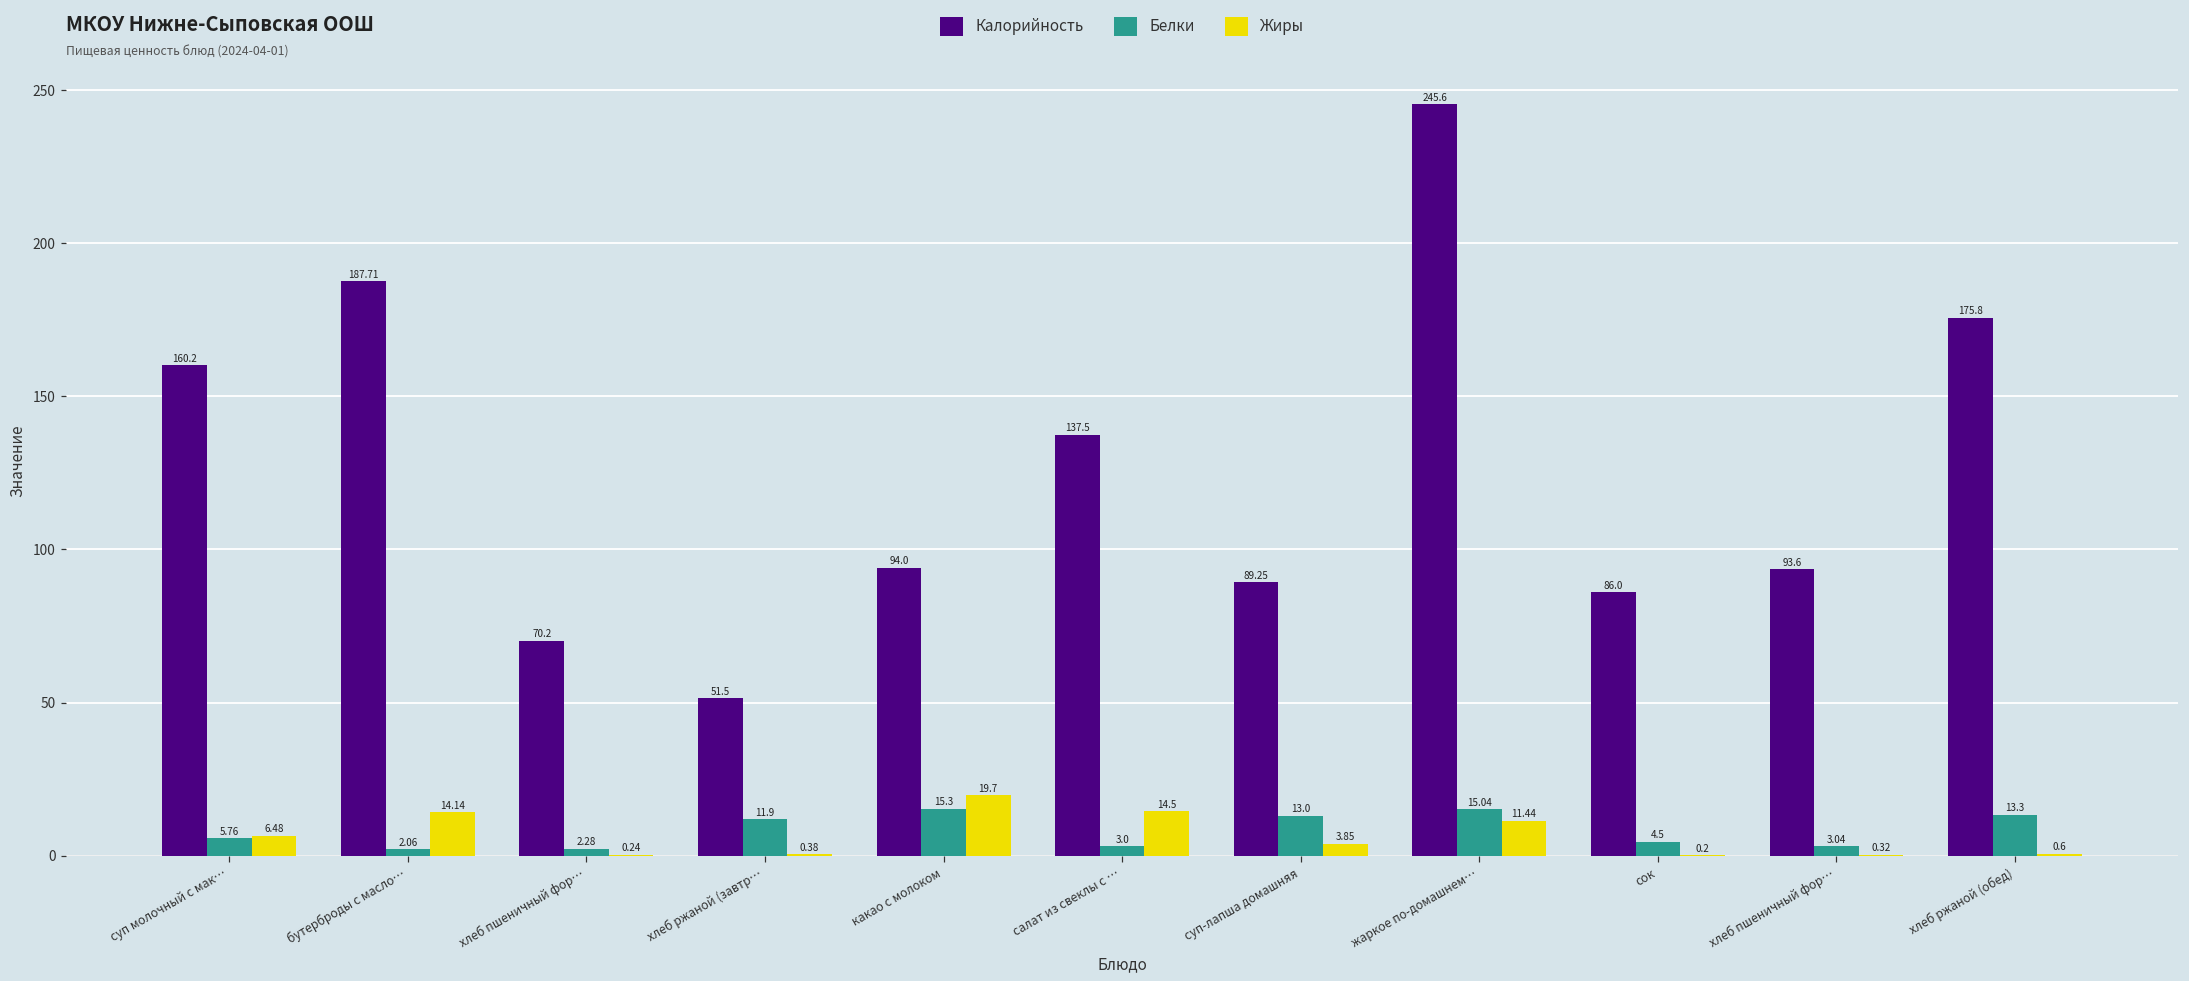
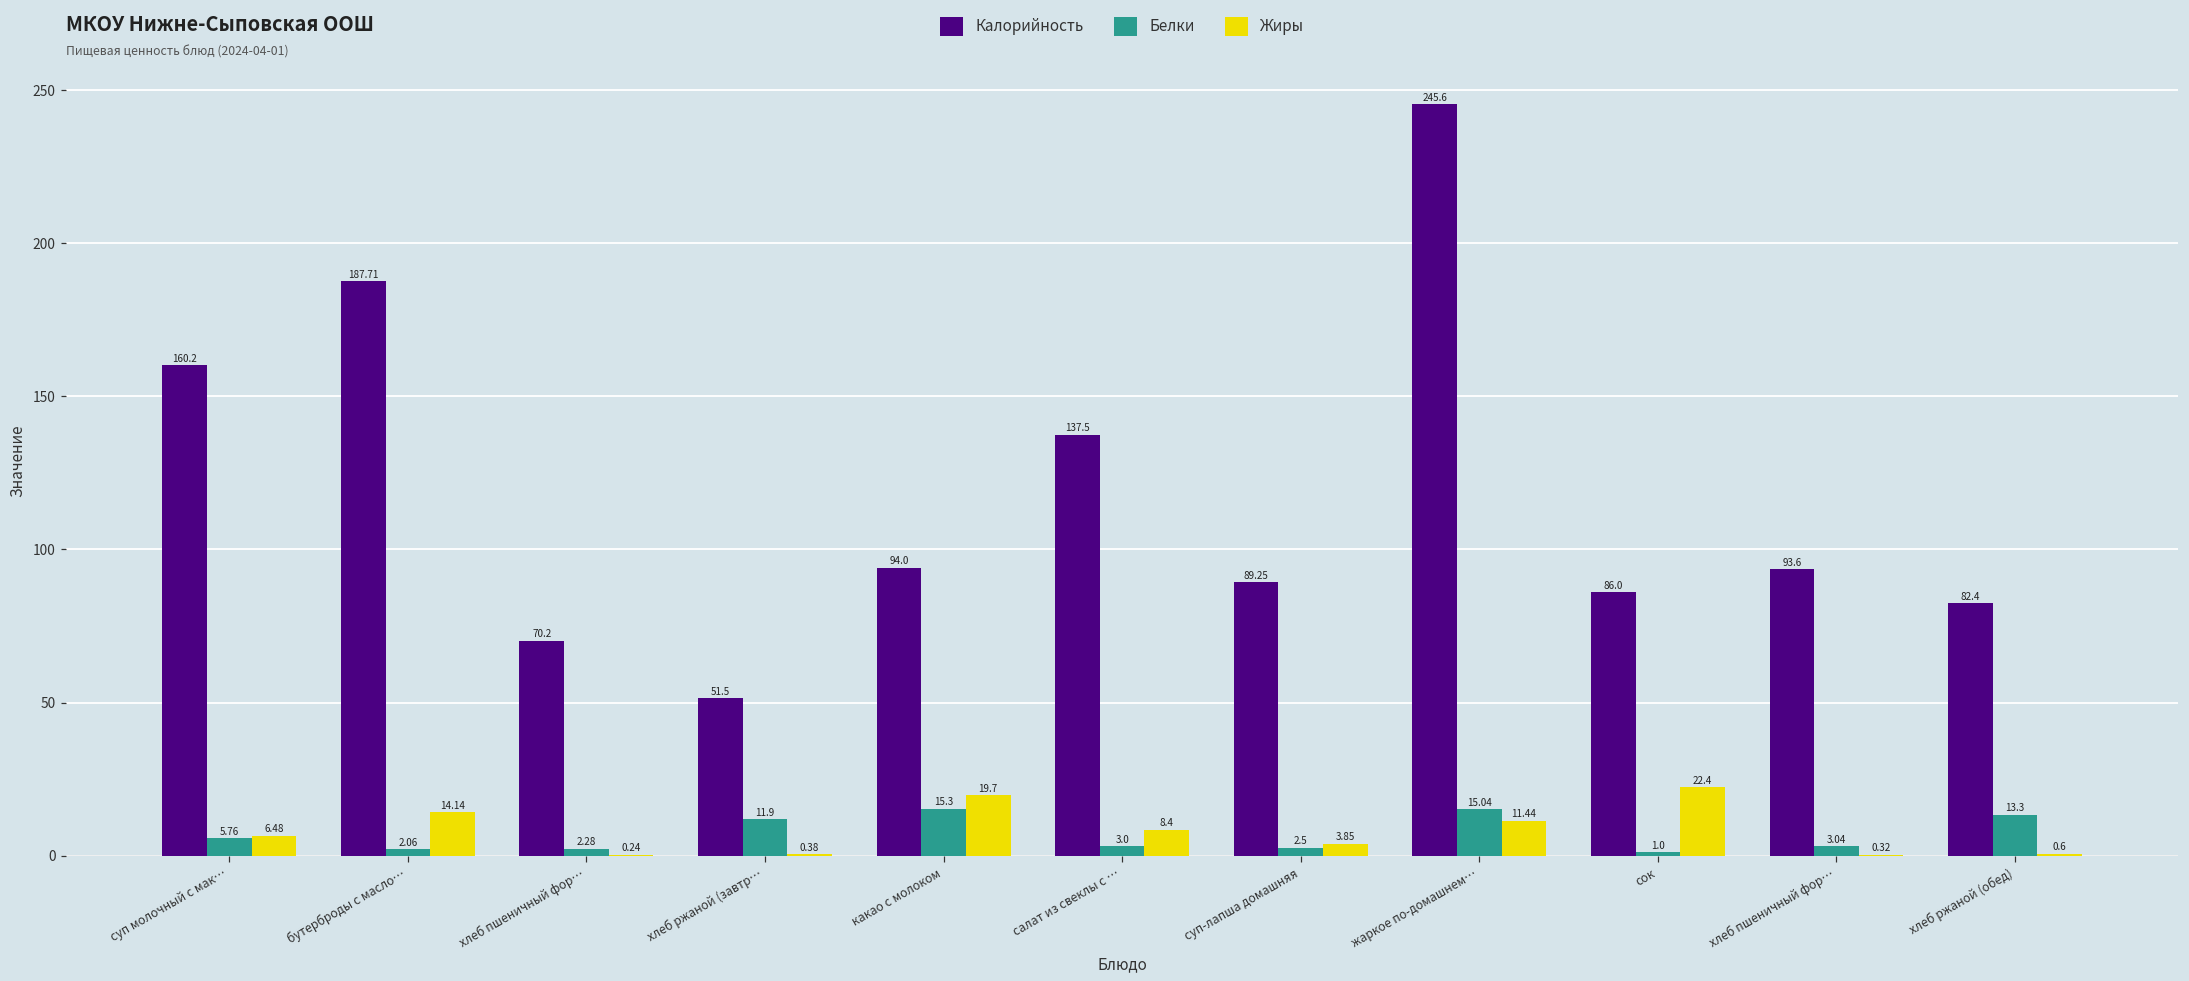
  {
    "Калорийность": {
      "суп молочный с мак…": 160.2,
      "бутерброды с масло…": 187.71,
      "хлеб ржаной (завтр…": 51.5,
      "какао с молоком": 94.0,
      "салат из свеклы с …": 137.5,
      "суп-лапша домашняя": 89.25,
      "жаркое по-домашнем…": 245.6,
      "сок": 86.0,
-     "хлеб ржаной (обед)": 175.8
+     "хлеб ржаной (обед)": 82.4
    },
    "Белки": {
      "суп молочный с мак…": 5.76,
      "бутерброды с масло…": 2.06,
      "хлеб ржаной (завтр…": 11.9,
      "какао с молоком": 15.3,
      "салат из свеклы с …": 3.0,
-     "суп-лапша домашняя": 13.0,
+     "суп-лапша домашняя": 2.5,
      "жаркое по-домашнем…": 15.04,
-     "сок": 4.5,
+     "сок": 1.0,
      "хлеб ржаной (обед)": 13.3
    },
    "Жиры": {
      "суп молочный с мак…": 6.48,
      "бутерброды с масло…": 14.14,
      "хлеб ржаной (завтр…": 0.38,
      "какао с молоком": 19.7,
-     "салат из свеклы с …": 14.5,
+     "салат из свеклы с …": 8.4,
      "суп-лапша домашняя": 3.85,
      "жаркое по-домашнем…": 11.44,
-     "сок": 0.2,
+     "сок": 22.4,
      "хлеб ржаной (обед)": 0.6
    }
  }
